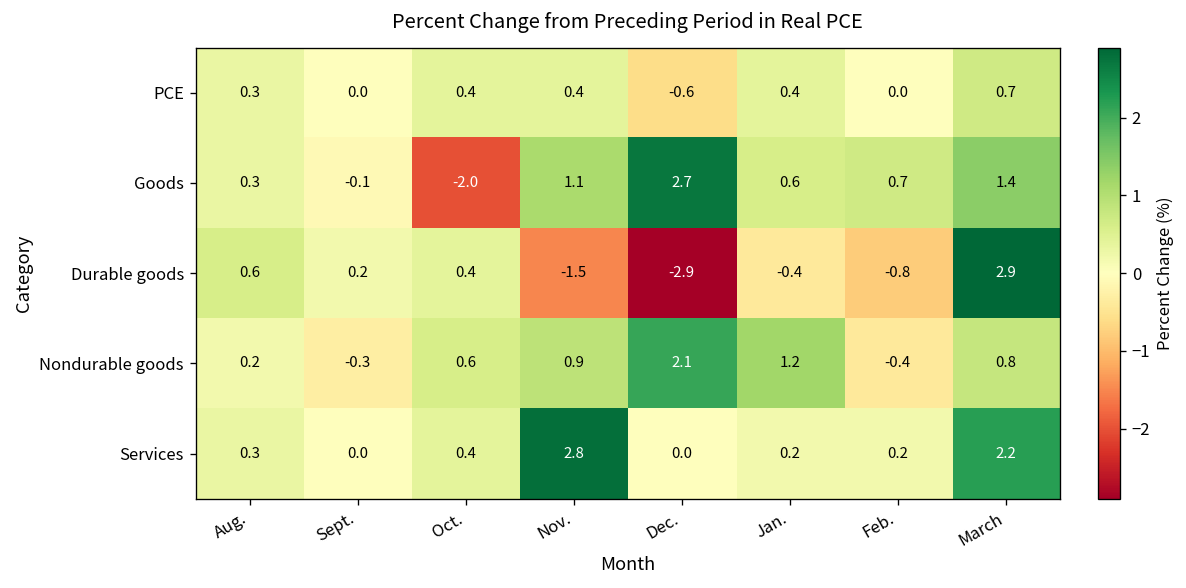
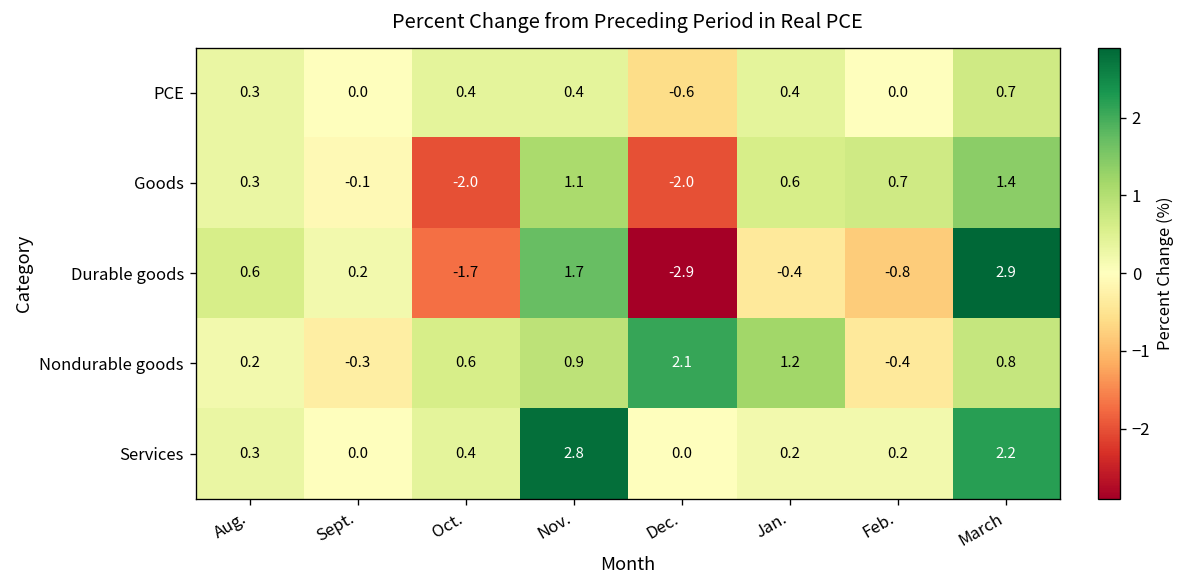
  {
    "PCE": {
      "Aug.": 0.3,
      "Sept.": 0.0,
      "Oct.": 0.4,
      "Nov.": 0.4,
      "Dec.": -0.6,
      "Jan.": 0.4,
      "Feb.": 0.0,
      "March": 0.7
    },
    "Goods": {
      "Aug.": 0.3,
      "Sept.": -0.1,
      "Oct.": -2.0,
      "Nov.": 1.1,
-     "Dec.": 2.7,
+     "Dec.": -2.0,
      "Jan.": 0.6,
      "Feb.": 0.7,
      "March": 1.4
    },
    "Durable goods": {
      "Aug.": 0.6,
      "Sept.": 0.2,
-     "Oct.": 0.4,
-     "Nov.": -1.5,
+     "Oct.": -1.7,
+     "Nov.": 1.7,
      "Dec.": -2.9,
      "Jan.": -0.4,
      "Feb.": -0.8,
      "March": 2.9
    },
    "Nondurable goods": {
      "Aug.": 0.2,
      "Sept.": -0.3,
      "Oct.": 0.6,
      "Nov.": 0.9,
      "Dec.": 2.1,
      "Jan.": 1.2,
      "Feb.": -0.4,
      "March": 0.8
    },
    "Services": {
      "Aug.": 0.3,
      "Sept.": 0.0,
      "Oct.": 0.4,
      "Nov.": 2.8,
      "Dec.": 0.0,
      "Jan.": 0.2,
      "Feb.": 0.2,
      "March": 2.2
    }
  }
